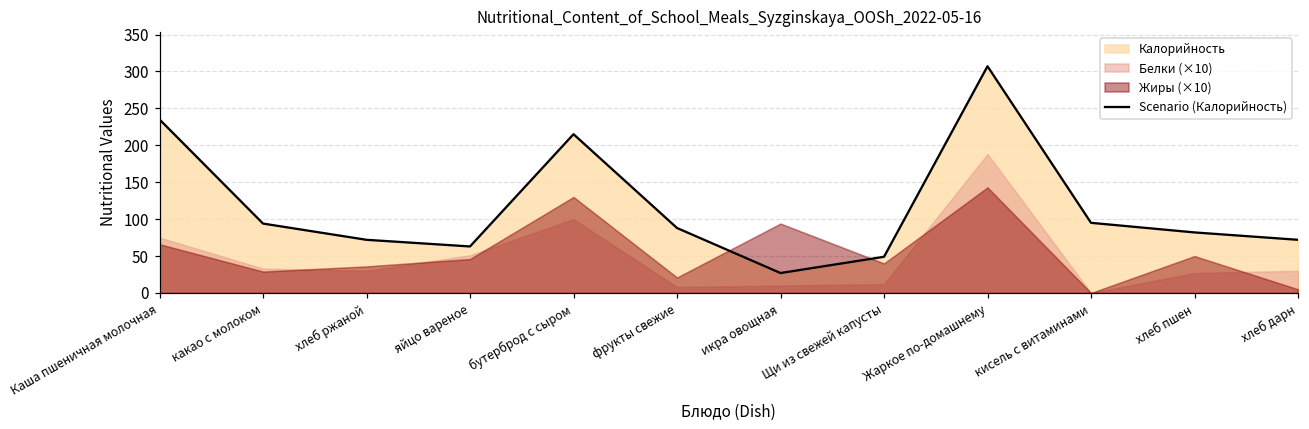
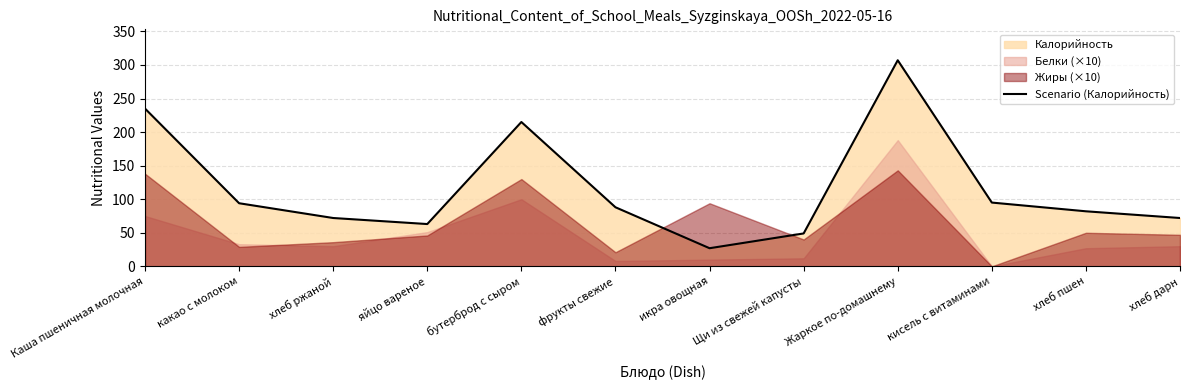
  {
    "Жиры (×10)": {
-     "Каша пшеничная молочная": 70,
+     "Каша пшеничная молочная": 140,
      "какао с молоком": 30,
      "хлеб ржаной": 40,
      "яйцо вареное": 50,
      "бутерброд с сыром": 130,
      "фрукты свежие": 20,
      "икра овощная": 90,
      "Щи из свежей капусты": 40,
      "Жаркое по-домашнему": 140,
      "хлеб пшен": 50,
-     "хлеб дарн": 10
+     "хлеб дарн": 50
    }
  }
